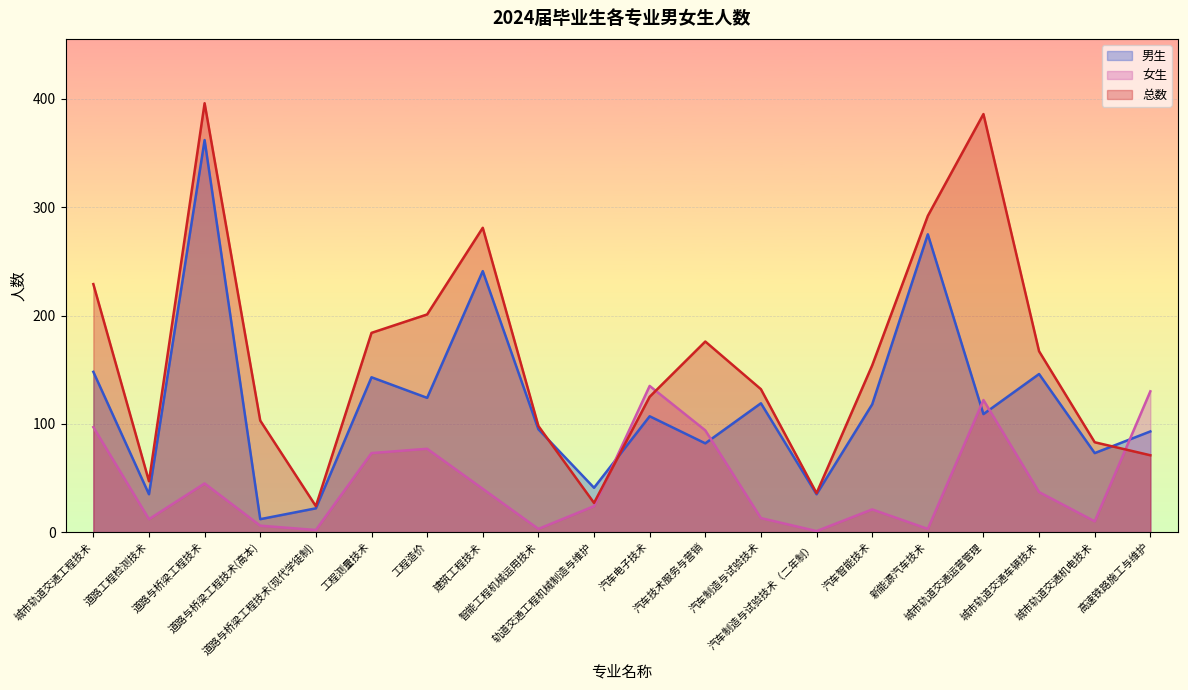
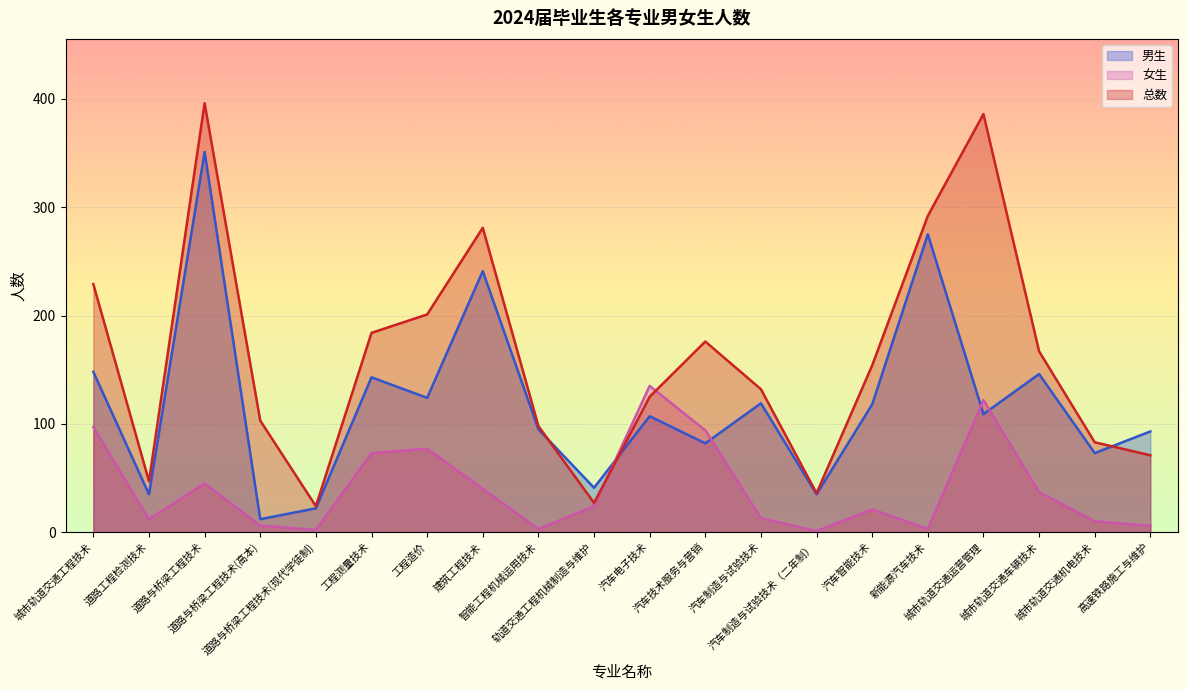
  {
    "男生": {
      "城市轨道交通工程技术": 148,
      "道路工程检测技术": 35,
-     "道路与桥梁工程技术": 362,
+     "道路与桥梁工程技术": 351,
      "道路与桥梁工程技术(高本)": 12,
      "工程测量技术": 143,
      "工程造价": 124,
      "建筑工程技术": 241,
      "智能工程机械运用技术": 95,
      "轨道交通工程机械制造与维护": 41,
      "汽车电子技术": 107,
      "汽车技术服务与营销": 82,
      "汽车制造与试验技术": 119,
      "汽车智能技术": 118,
      "新能源汽车技术": 275,
      "城市轨道交通运营管理": 109,
      "城市轨道交通车辆技术": 146,
      "城市轨道交通机电技术": 73,
      "高速铁路施工与维护": 93
    },
    "女生": {
      "城市轨道交通工程技术": 97,
      "道路工程检测技术": 12,
      "道路与桥梁工程技术": 45,
      "道路与桥梁工程技术(高本)": 6,
      "道路与桥梁工程技术(现代学徒制)": 2,
      "工程测量技术": 73,
      "工程造价": 77,
      "建筑工程技术": 40,
      "智能工程机械运用技术": 3,
      "轨道交通工程机械制造与维护": 24,
      "汽车电子技术": 135,
      "汽车技术服务与营销": 94,
      "汽车制造与试验技术": 13,
      "汽车制造与试验技术（二年制）": 1,
      "汽车智能技术": 21,
      "新能源汽车技术": 3,
      "城市轨道交通运营管理": 122,
      "城市轨道交通车辆技术": 37,
      "城市轨道交通机电技术": 10,
-     "高速铁路施工与维护": 130
+     "高速铁路施工与维护": 6
    },
    "总数": {
      "城市轨道交通工程技术": 229,
      "道路工程检测技术": 47,
      "道路与桥梁工程技术": 396,
      "道路与桥梁工程技术(高本)": 103,
      "工程测量技术": 184,
      "工程造价": 201,
      "建筑工程技术": 281,
      "智能工程机械运用技术": 98,
      "轨道交通工程机械制造与维护": 27,
      "汽车电子技术": 125,
      "汽车技术服务与营销": 176,
      "汽车制造与试验技术": 132,
      "汽车智能技术": 154,
      "新能源汽车技术": 292,
      "城市轨道交通运营管理": 386,
      "城市轨道交通车辆技术": 167,
      "城市轨道交通机电技术": 83,
      "高速铁路施工与维护": 71
    }
  }
